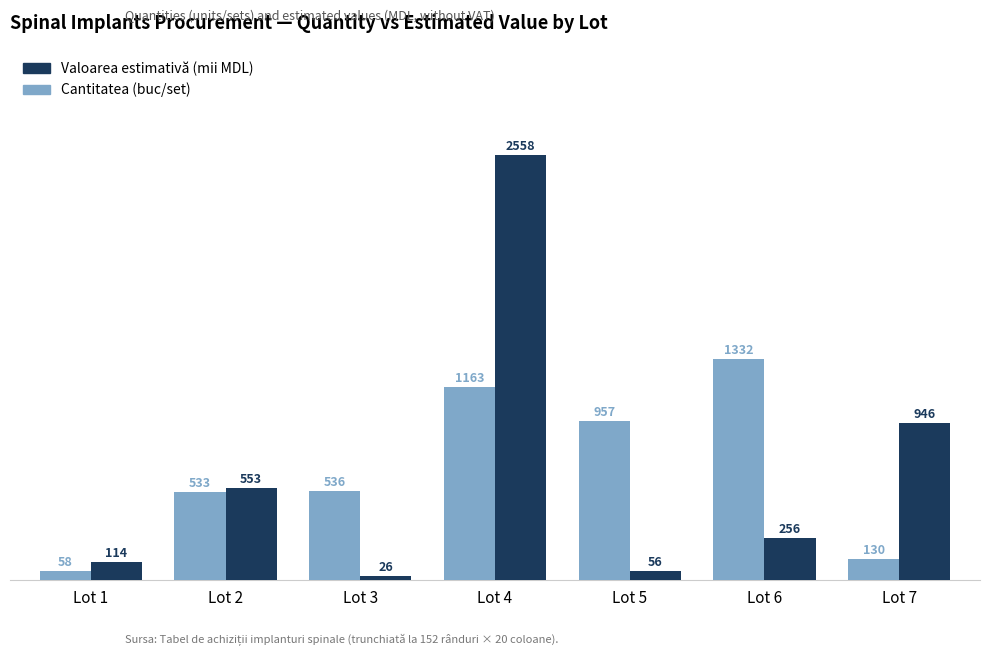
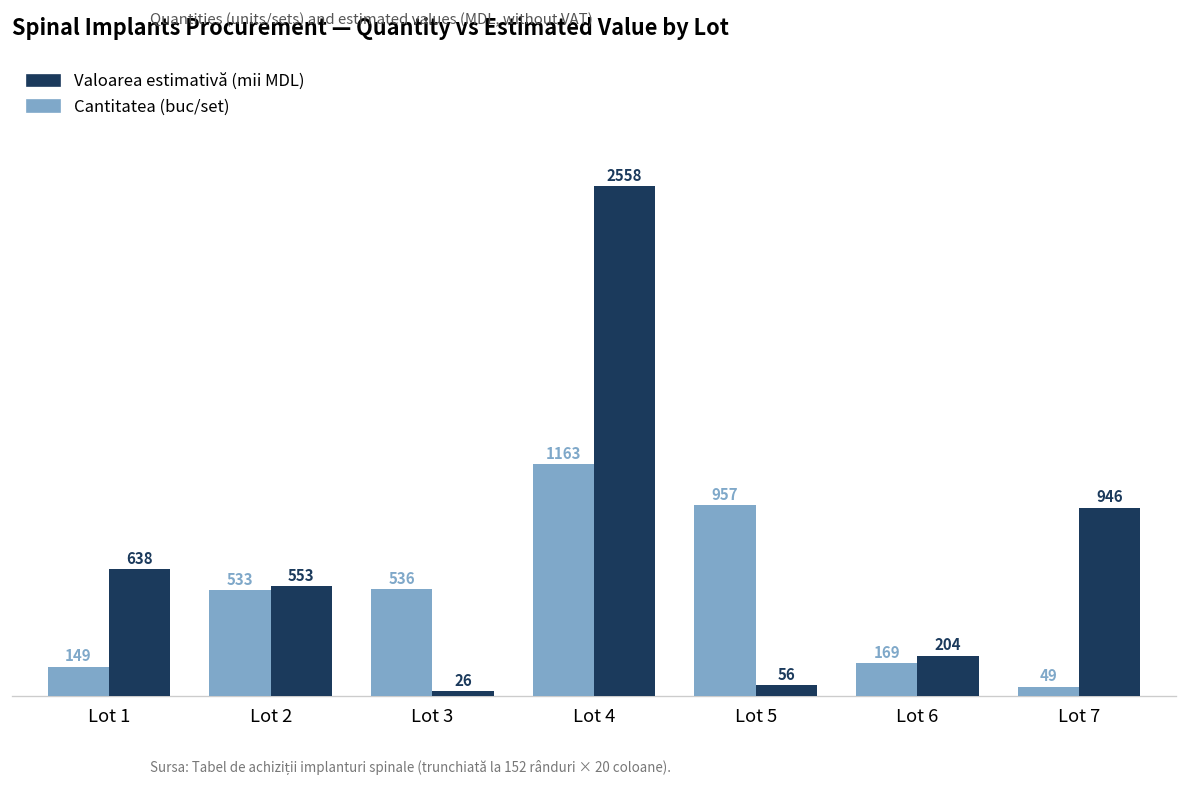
  {
    "Cantitatea (buc/set)": {
-     "Lot 1": 58,
+     "Lot 1": 149,
      "Lot 2": 533,
      "Lot 3": 536,
      "Lot 4": 1163,
      "Lot 5": 957,
-     "Lot 6": 1332,
-     "Lot 7": 130
+     "Lot 6": 169,
+     "Lot 7": 49
    },
    "Valoarea estimativă (mii MDL)": {
-     "Lot 1": 114,
+     "Lot 1": 638,
      "Lot 2": 553,
      "Lot 3": 26,
      "Lot 4": 2558,
      "Lot 5": 56,
-     "Lot 6": 256,
+     "Lot 6": 204,
      "Lot 7": 946
    }
  }
